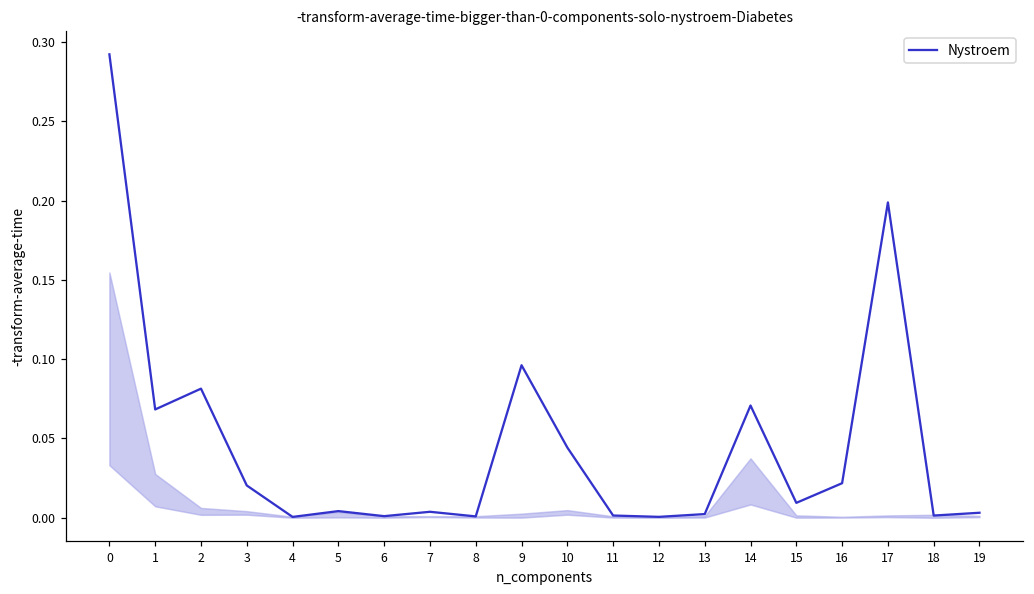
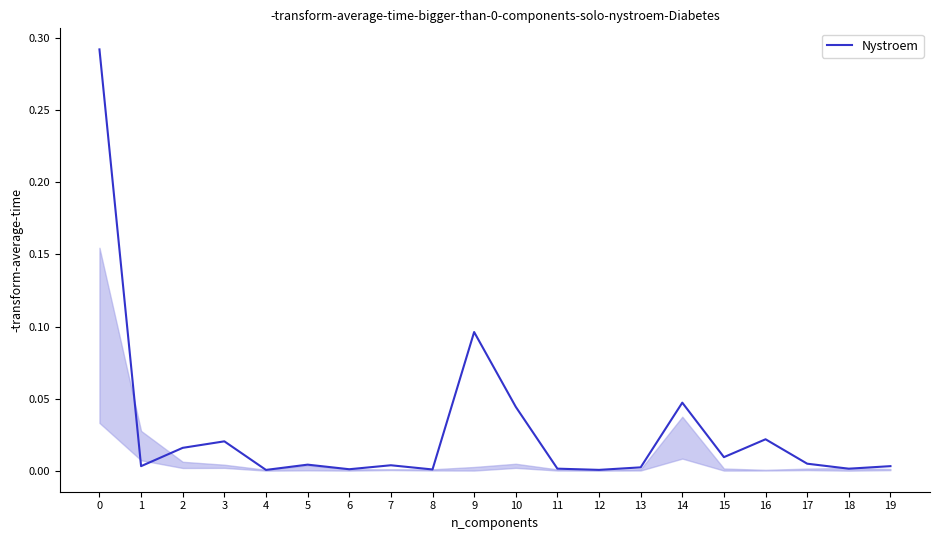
  {
    "Nystroem": {
      "0": 0.292,
-     "1": 0.068,
-     "2": 0.081,
+     "1": 0.003,
+     "2": 0.016,
      "3": 0.020,
      "7": 0.004,
      "9": 0.096,
      "10": 0.044,
-     "14": 0.071,
+     "14": 0.047,
      "15": 0.009,
      "16": 0.022,
-     "17": 0.199,
+     "17": 0.005,
      "19": 0.003
    }
  }
